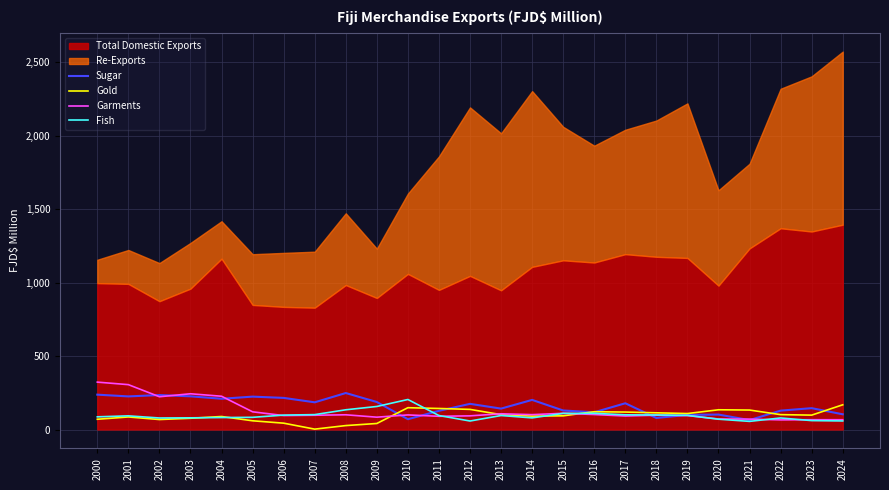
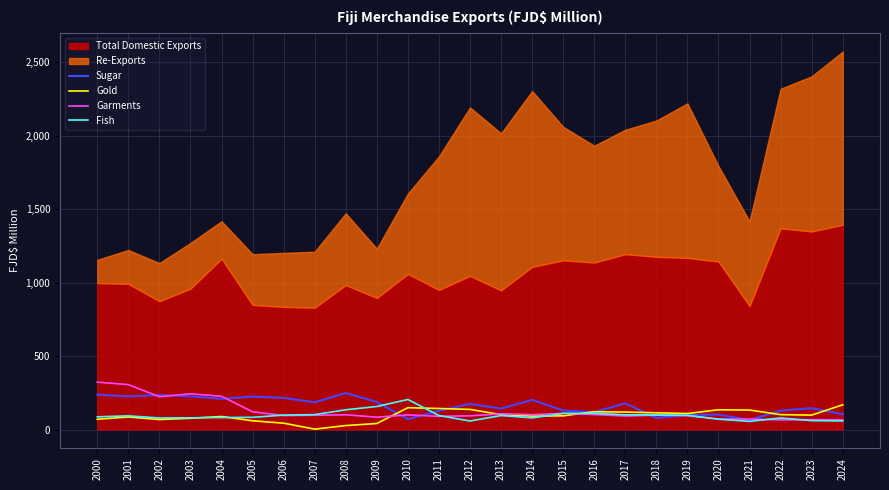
  {
    "Sugar": {
      "2000": "240",
      "2001": "230",
      "2004": "210",
      "2005": "220",
      "2006": "220",
      "2007": "190",
      "2008": "250",
      "2009": "190",
      "2010": "70",
      "2012": "170",
      "2013": "140",
      "2014": "200",
      "2015": "130",
      "2017": "180",
      "2018": "80",
      "2020": "100",
      "2022": "130",
      "2023": "150",
      "2024": "100"
    },
    "Total Domestic Exports": {
      "2000": "1,000",
      "2001": "990",
      "2002": "870",
      "2003": "960",
      "2004": "1,160",
      "2005": "850",
      "2006": "830",
      "2007": "830",
      "2008": "980",
      "2009": "890",
      "2010": "1,060",
      "2011": "950",
      "2012": "1,050",
      "2013": "950",
      "2014": "1,110",
      "2015": "1,150",
      "2016": "1,140",
      "2017": "1,190",
      "2018": "1,170",
      "2019": "1,170",
-     "2020": "980",
-     "2021": "1,230",
+     "2020": "1,140",
+     "2021": "840",
      "2022": "1,370",
      "2023": "1,350",
      "2024": "1,390"
    },
    "Re-Exports": {
      "2000": "160",
      "2001": "230",
      "2002": "260",
      "2003": "310",
      "2004": "250",
      "2005": "350",
      "2006": "370",
      "2007": "380",
      "2008": "490",
      "2009": "340",
      "2010": "550",
      "2011": "910",
      "2012": "1,150",
      "2013": "1,070",
      "2014": "1,200",
      "2015": "910",
      "2016": "790",
      "2017": "850",
      "2018": "930",
      "2019": "1,050",
      "2020": "650",
      "2021": "580",
      "2022": "950",
      "2023": "1,060",
      "2024": "1,180"
    },
    "Gold": {
      "2005": "60",
      "2006": "40",
      "2007": "0",
      "2008": "30",
      "2009": "40",
      "2010": "150",
      "2012": "140",
      "2017": "120",
      "2020": "130",
      "2021": "130",
      "2022": "100",
      "2023": "100",
      "2024": "170"
    },
    "Garments": {
      "2000": "320",
      "2001": "310",
      "2004": "230",
      "2005": "120",
      "2008": "100",
      "2009": "80",
      "2010": "100",
      "2012": "90"
    },
    "Fish": {
      "2005": "80",
      "2008": "130",
      "2009": "160",
      "2010": "200",
      "2012": "60"
    }
  }
